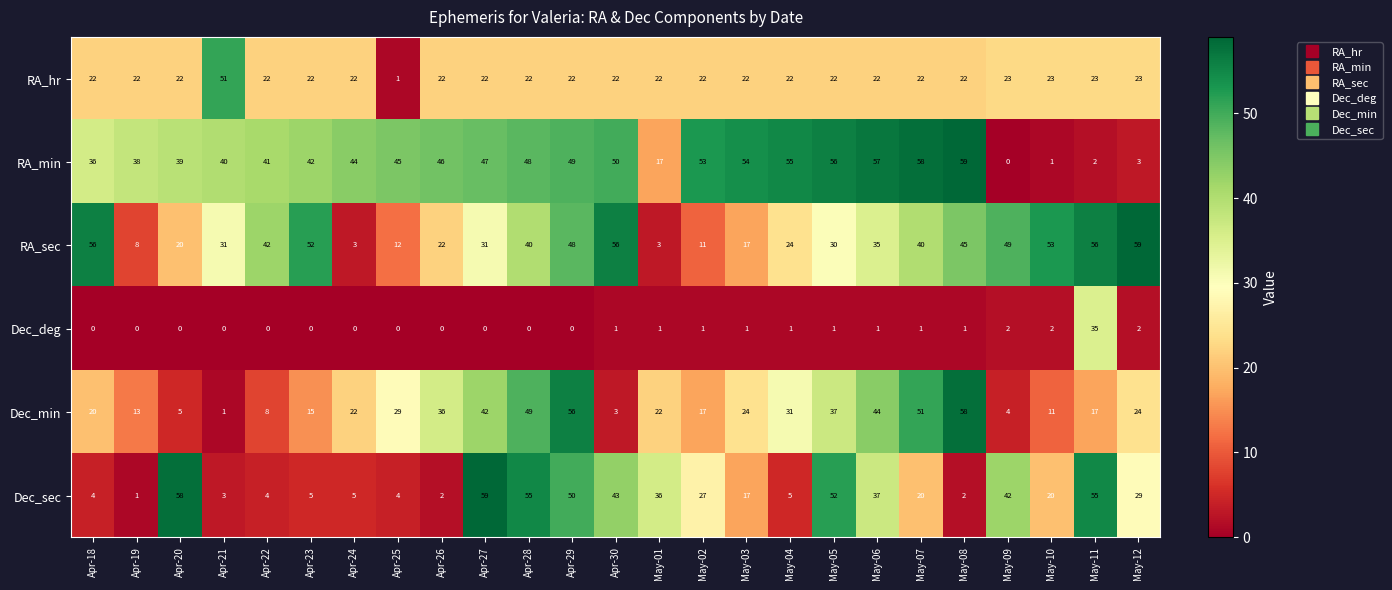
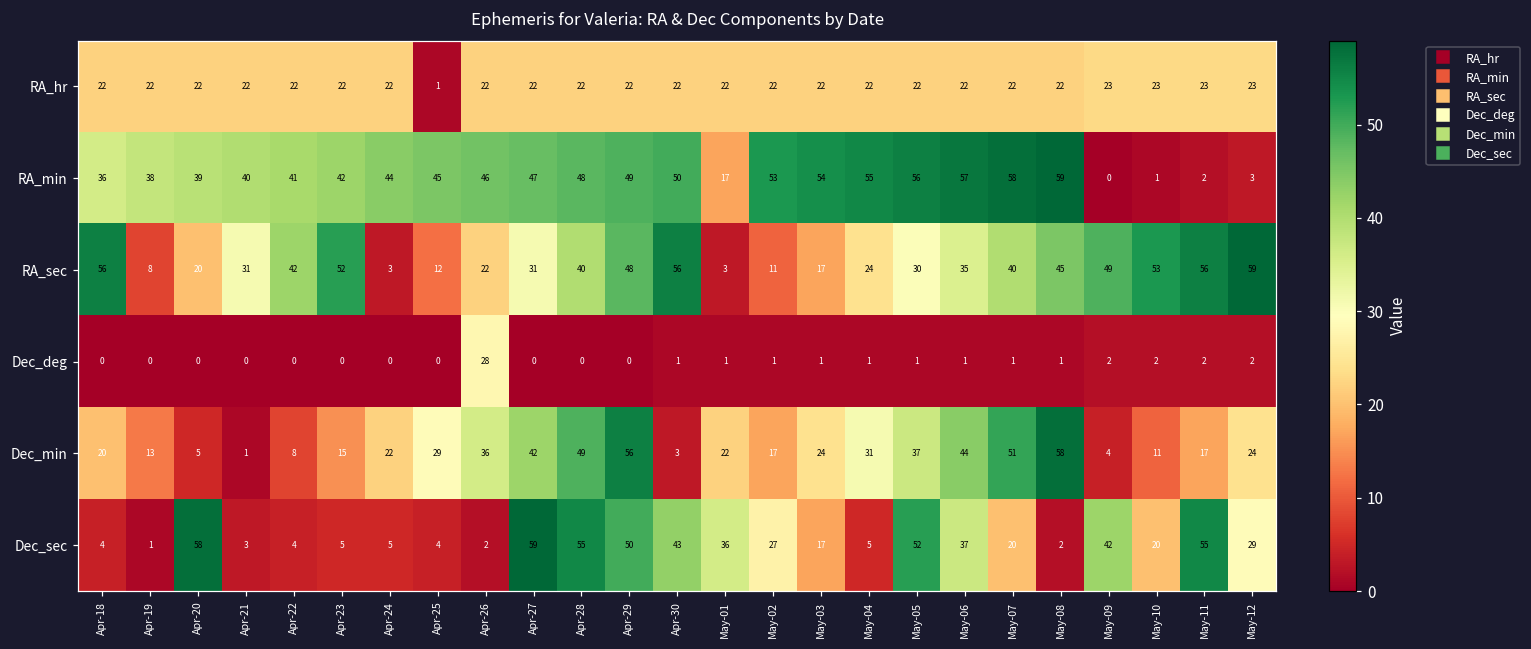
  {
    "RA_hr": {
      "Apr-18": 22,
      "Apr-19": 22,
      "Apr-20": 22,
-     "Apr-21": 51,
+     "Apr-21": 22,
      "Apr-22": 22,
      "Apr-23": 22,
      "Apr-24": 22,
      "Apr-25": 1,
      "Apr-26": 22,
      "Apr-27": 22,
      "Apr-28": 22,
      "Apr-29": 22,
      "Apr-30": 22,
      "May-01": 22,
      "May-02": 22,
      "May-03": 22,
      "May-04": 22,
      "May-05": 22,
      "May-06": 22,
      "May-07": 22,
      "May-08": 22,
      "May-09": 23,
      "May-10": 23,
      "May-11": 23,
      "May-12": 23
    },
    "RA_min": {
      "Apr-18": 36,
      "Apr-19": 38,
      "Apr-20": 39,
      "Apr-21": 40,
      "Apr-22": 41,
      "Apr-23": 42,
      "Apr-24": 44,
      "Apr-25": 45,
      "Apr-26": 46,
      "Apr-27": 47,
      "Apr-28": 48,
      "Apr-29": 49,
      "Apr-30": 50,
      "May-01": 17,
      "May-02": 53,
      "May-03": 54,
      "May-04": 55,
      "May-05": 56,
      "May-06": 57,
      "May-07": 58,
      "May-08": 59,
      "May-09": 0,
      "May-10": 1,
      "May-11": 2,
      "May-12": 3
    },
    "RA_sec": {
      "Apr-18": 56,
      "Apr-19": 8,
      "Apr-20": 20,
      "Apr-21": 31,
      "Apr-22": 42,
      "Apr-23": 52,
      "Apr-24": 3,
      "Apr-25": 12,
      "Apr-26": 22,
      "Apr-27": 31,
      "Apr-28": 40,
      "Apr-29": 48,
      "Apr-30": 56,
      "May-01": 3,
      "May-02": 11,
      "May-03": 17,
      "May-04": 24,
      "May-05": 30,
      "May-06": 35,
      "May-07": 40,
      "May-08": 45,
      "May-09": 49,
      "May-10": 53,
      "May-11": 56,
      "May-12": 59
    },
    "Dec_deg": {
      "Apr-18": 0,
      "Apr-19": 0,
      "Apr-20": 0,
      "Apr-21": 0,
      "Apr-22": 0,
      "Apr-23": 0,
      "Apr-24": 0,
      "Apr-25": 0,
-     "Apr-26": 0,
+     "Apr-26": 28,
      "Apr-27": 0,
      "Apr-28": 0,
      "Apr-29": 0,
      "Apr-30": 1,
      "May-01": 1,
      "May-02": 1,
      "May-03": 1,
      "May-04": 1,
      "May-05": 1,
      "May-06": 1,
      "May-07": 1,
      "May-08": 1,
      "May-09": 2,
      "May-10": 2,
-     "May-11": 35,
+     "May-11": 2,
      "May-12": 2
    },
    "Dec_min": {
      "Apr-18": 20,
      "Apr-19": 13,
      "Apr-20": 5,
      "Apr-21": 1,
      "Apr-22": 8,
      "Apr-23": 15,
      "Apr-24": 22,
      "Apr-25": 29,
      "Apr-26": 36,
      "Apr-27": 42,
      "Apr-28": 49,
      "Apr-29": 56,
      "Apr-30": 3,
      "May-01": 22,
      "May-02": 17,
      "May-03": 24,
      "May-04": 31,
      "May-05": 37,
      "May-06": 44,
      "May-07": 51,
      "May-08": 58,
      "May-09": 4,
      "May-10": 11,
      "May-11": 17,
      "May-12": 24
    },
    "Dec_sec": {
      "Apr-18": 4,
      "Apr-19": 1,
      "Apr-20": 58,
      "Apr-21": 3,
      "Apr-22": 4,
      "Apr-23": 5,
      "Apr-24": 5,
      "Apr-25": 4,
      "Apr-26": 2,
      "Apr-27": 59,
      "Apr-28": 55,
      "Apr-29": 50,
      "Apr-30": 43,
      "May-01": 36,
      "May-02": 27,
      "May-03": 17,
      "May-04": 5,
      "May-05": 52,
      "May-06": 37,
      "May-07": 20,
      "May-08": 2,
      "May-09": 42,
      "May-10": 20,
      "May-11": 55,
      "May-12": 29
    }
  }
